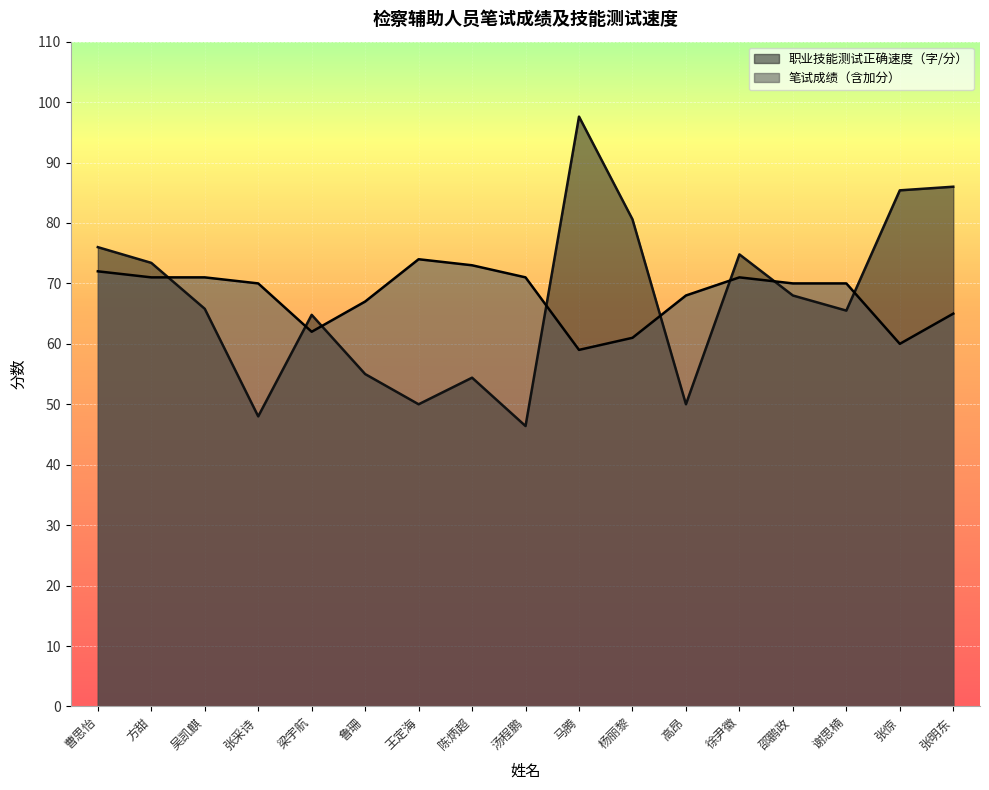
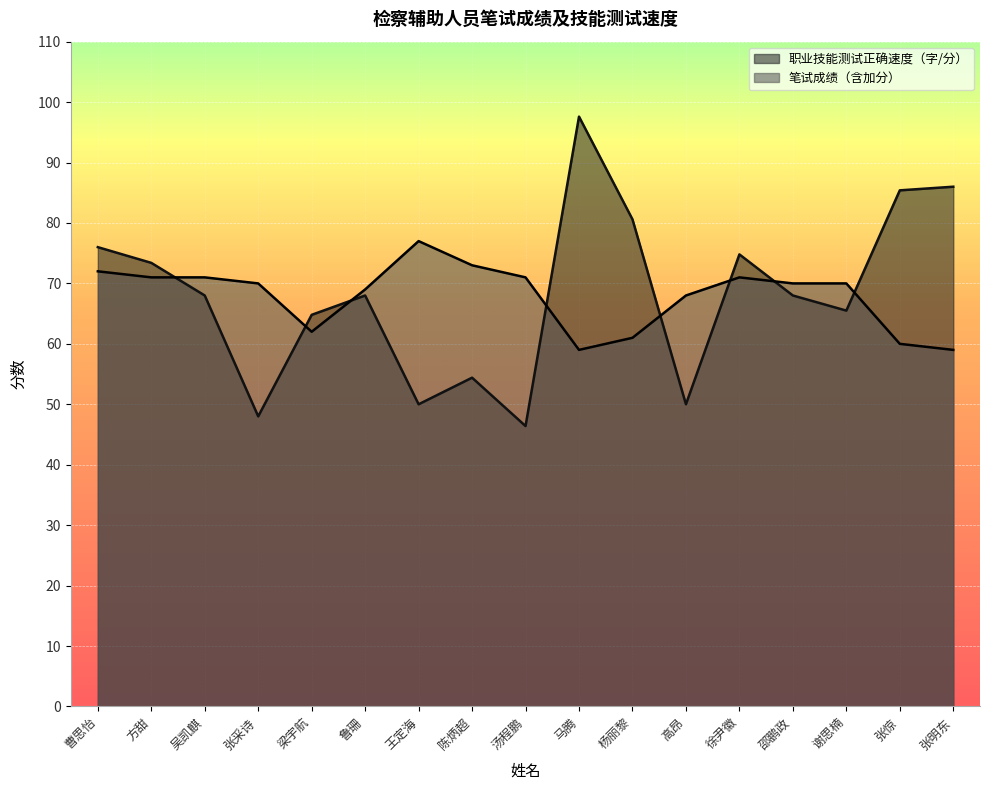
  {
    "职业技能测试正确速度（字/分）": {
      "曹思怡": 76,
      "方甜": 73,
-     "吴凯麒": 66,
+     "吴凯麒": 68,
      "张采诗": 48,
      "梁宇航": 65,
-     "鲁珊": 55,
+     "鲁珊": 68,
      "王定海": 50,
      "陈炳超": 54,
      "汤程鹏": 46,
      "马腾": 98,
      "杨丽黎": 81,
      "高昂": 50,
      "徐尹徽": 75,
      "邵鹏政": 68,
      "谢思楠": 66,
      "张惊": 85,
      "张明东": 86
    },
    "笔试成绩（含加分）": {
      "曹思怡": 72,
      "方甜": 71,
      "吴凯麒": 71,
      "张采诗": 70,
      "梁宇航": 62,
-     "鲁珊": 67,
-     "王定海": 74,
+     "鲁珊": 69,
+     "王定海": 77,
      "陈炳超": 73,
      "汤程鹏": 71,
      "马腾": 59,
      "杨丽黎": 61,
      "高昂": 68,
      "徐尹徽": 71,
      "邵鹏政": 70,
      "谢思楠": 70,
      "张惊": 60,
-     "张明东": 65
+     "张明东": 59
    }
  }
